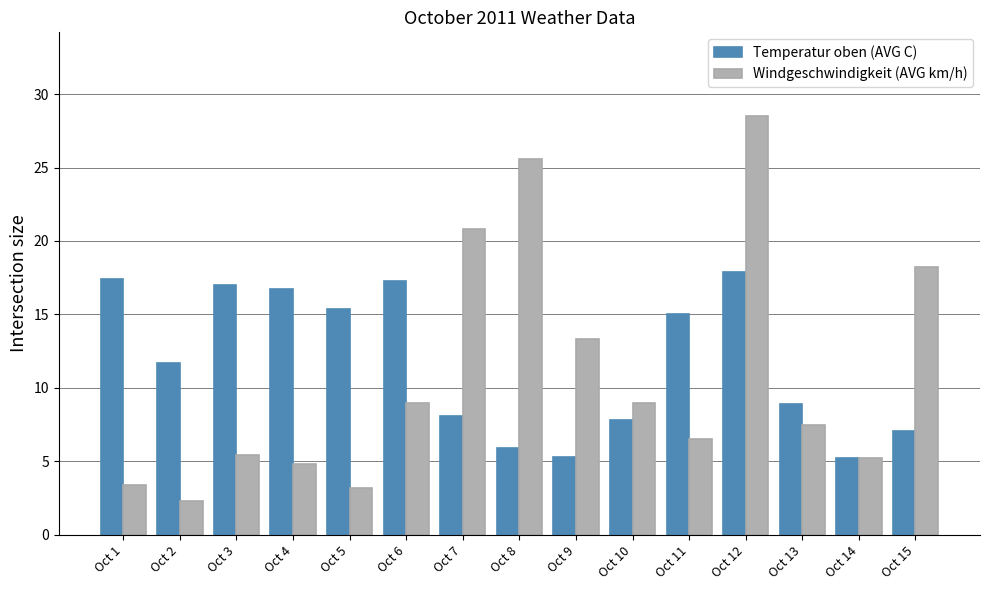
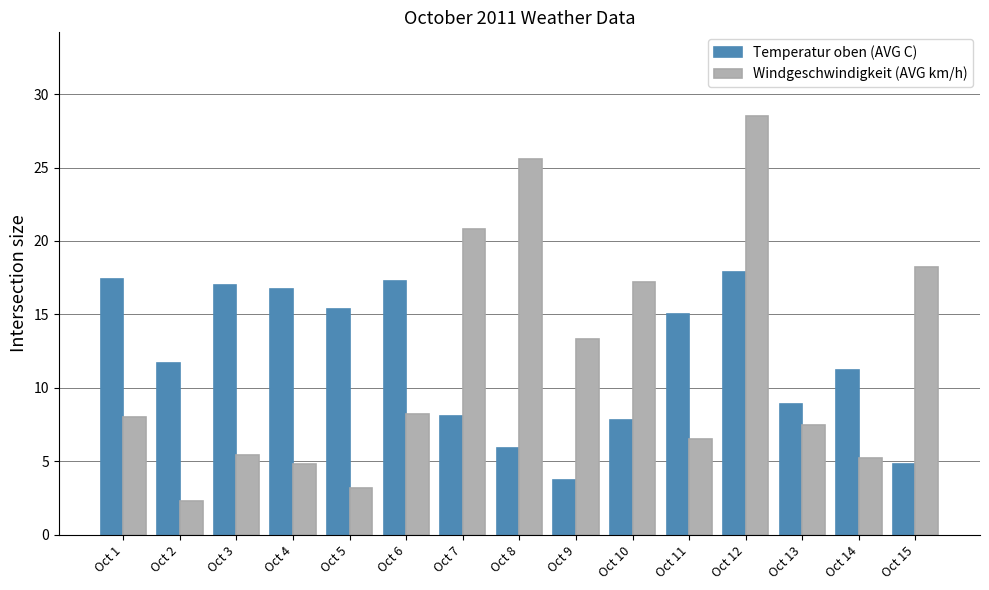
  {
    "Temperatur oben (AVG C)": {
      "Oct 1": 17.4,
      "Oct 2": 11.7,
      "Oct 3": 17.0,
      "Oct 4": 16.7,
      "Oct 5": 15.4,
      "Oct 6": 17.3,
      "Oct 7": 8.1,
      "Oct 8": 5.9,
-     "Oct 9": 5.3,
+     "Oct 9": 3.7,
      "Oct 10": 7.8,
      "Oct 11": 15.0,
      "Oct 12": 17.9,
      "Oct 13": 8.9,
-     "Oct 14": 5.2,
-     "Oct 15": 7.1
+     "Oct 14": 11.2,
+     "Oct 15": 4.8
    },
    "Windgeschwindigkeit (AVG km/h)": {
-     "Oct 1": 3.4,
+     "Oct 1": 8.0,
      "Oct 2": 2.3,
      "Oct 3": 5.4,
      "Oct 4": 4.8,
      "Oct 5": 3.2,
-     "Oct 6": 9.0,
+     "Oct 6": 8.2,
      "Oct 7": 20.8,
      "Oct 8": 25.6,
      "Oct 9": 13.3,
-     "Oct 10": 9.0,
+     "Oct 10": 17.2,
      "Oct 11": 6.5,
      "Oct 12": 28.5,
      "Oct 13": 7.5,
      "Oct 14": 5.2,
      "Oct 15": 18.2
    }
  }
